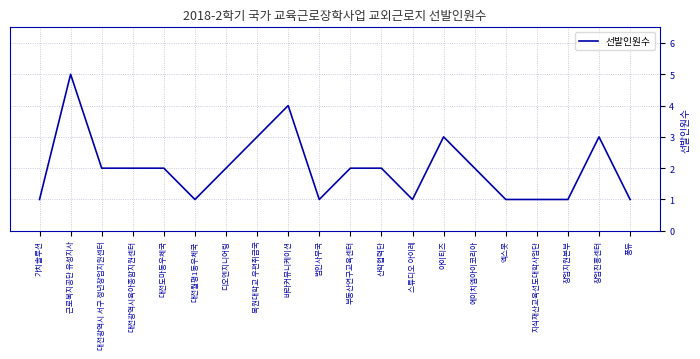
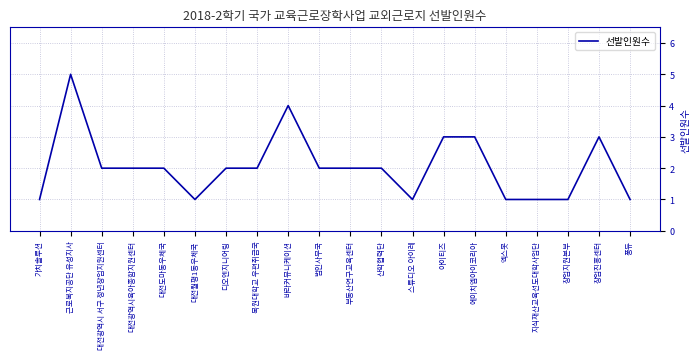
  {
    "가치솔루션": 1,
    "근로복지공단 유성지사": 5,
    "대전광역시 서구 청년창업지원센터": 2,
    "대전광역시육아종합지원센터": 2,
    "대전도마동우체국": 2,
    "대전월평1동우체국": 1,
    "디오엔지니어링": 2,
-   "목원대학교 우편취급국": 3,
+   "목원대학교 우편취급국": 2,
    "바라커뮤니케이션": 4,
-   "법인사무국": 1,
+   "법인사무국": 2,
    "부동산연구교육센터": 2,
    "산학협력단": 2,
    "스튜디오 아이레": 1,
    "아이티즈": 3,
-   "에이치엠아이코리아": 2,
+   "에이치엠아이코리아": 3,
    "엑스봇": 1,
    "지식재산교육선도대학사업단": 1,
    "창업지원본부": 1,
    "창업진흥센터": 3,
    "퐁듀": 1
  }
